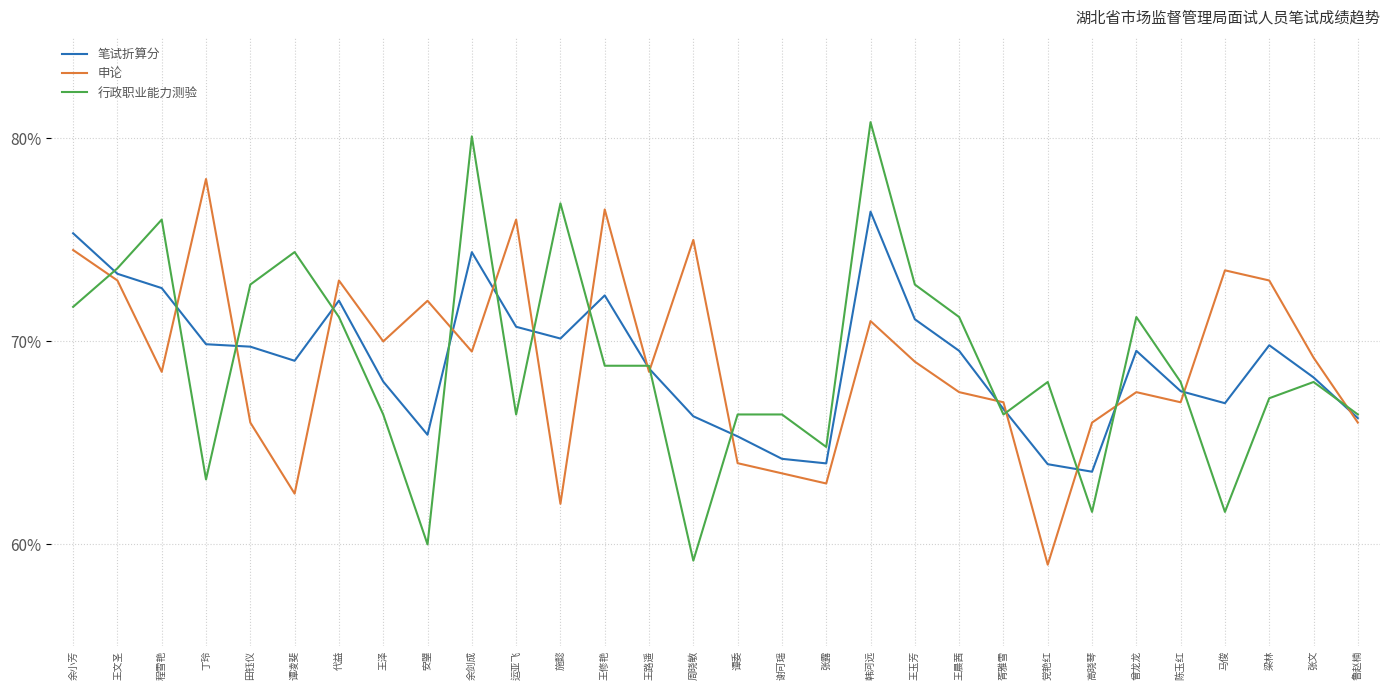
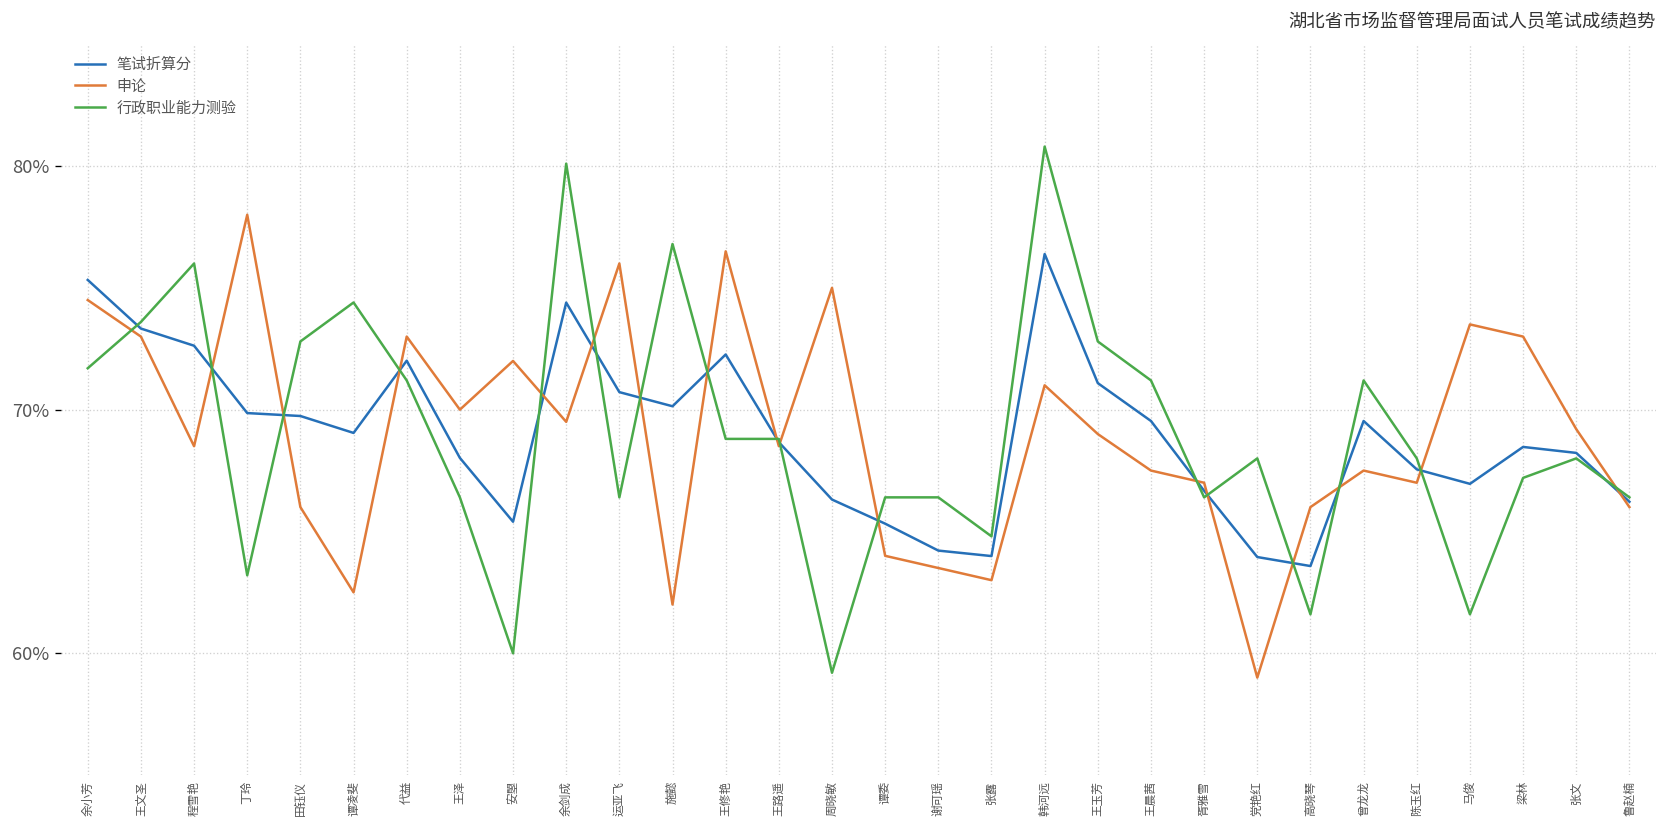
  {
    "笔试折算分": {
      "余小芳": "75.3%",
      "王文圣": "73.3%",
      "程雪艳": "72.6%",
      "丁玲": "69.9%",
      "田钰仪": "69.7%",
      "谭凌斐": "69.0%",
      "代益": "72.0%",
      "王泽": "68.0%",
      "安曌": "65.4%",
      "余剑成": "74.4%",
      "运亚飞": "70.7%",
      "施懿": "70.1%",
      "王修艳": "72.3%",
      "王路遥": "68.7%",
      "周晓敏": "66.3%",
      "谭委": "65.3%",
      "谢可瑶": "64.2%",
      "张露": "64.0%",
      "韩河远": "76.4%",
      "王玉芳": "71.1%",
      "王晨茜": "69.5%",
      "胥雅雪": "66.7%",
      "党艳红": "64.0%",
      "高晓琴": "63.6%",
      "曾龙龙": "69.5%",
      "陈玉红": "67.6%",
      "马俊": "67.0%",
-     "梁林": "69.8%",
+     "梁林": "68.5%",
      "张文": "68.2%",
      "鲁赵楠": "66.2%"
    },
    "申论": {
      "余小芳": "74.5%",
      "王文圣": "73.0%",
      "程雪艳": "68.5%",
      "丁玲": "78.0%",
      "田钰仪": "66.0%",
      "谭凌斐": "62.5%",
      "代益": "73.0%",
      "王泽": "70.0%",
      "安曌": "72.0%",
      "余剑成": "69.5%",
      "运亚飞": "76.0%",
      "施懿": "62.0%",
      "王修艳": "76.5%",
      "王路遥": "68.5%",
      "周晓敏": "75.0%",
      "谭委": "64.0%",
      "谢可瑶": "63.5%",
      "张露": "63.0%",
      "韩河远": "71.0%",
      "王玉芳": "69.0%",
      "王晨茜": "67.5%",
      "胥雅雪": "67.0%",
      "党艳红": "59.0%",
      "高晓琴": "66.0%",
      "曾龙龙": "67.5%",
      "陈玉红": "67.0%",
      "马俊": "73.5%",
      "梁林": "73.0%",
      "张文": "69.2%",
      "鲁赵楠": "66.0%"
    },
    "行政职业能力测验": {
      "余小芳": "71.7%",
      "王文圣": "73.6%",
      "程雪艳": "76.0%",
      "丁玲": "63.2%",
      "田钰仪": "72.8%",
      "谭凌斐": "74.4%",
      "代益": "71.2%",
      "王泽": "66.4%",
      "安曌": "60.0%",
      "余剑成": "80.1%",
      "运亚飞": "66.4%",
      "施懿": "76.8%",
      "王修艳": "68.8%",
      "王路遥": "68.8%",
      "周晓敏": "59.2%",
      "谭委": "66.4%",
      "谢可瑶": "66.4%",
      "张露": "64.8%",
      "韩河远": "80.8%",
      "王玉芳": "72.8%",
      "王晨茜": "71.2%",
      "胥雅雪": "66.4%",
      "党艳红": "68.0%",
      "高晓琴": "61.6%",
      "曾龙龙": "71.2%",
      "陈玉红": "68.0%",
      "马俊": "61.6%",
      "梁林": "67.2%",
      "张文": "68.0%",
      "鲁赵楠": "66.4%"
    }
  }
